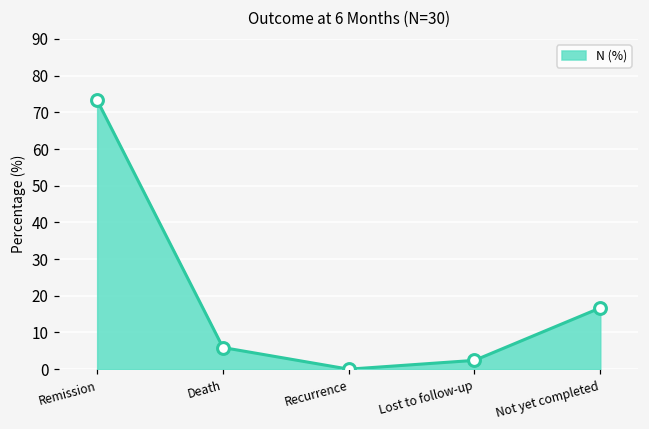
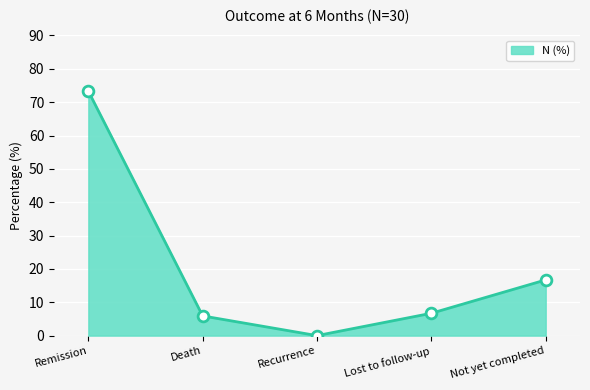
  {
    "Remission": 73,
    "Death": 6,
    "Recurrence": 0,
-   "Lost to follow-up": 2,
+   "Lost to follow-up": 7,
    "Not yet completed": 17
  }
